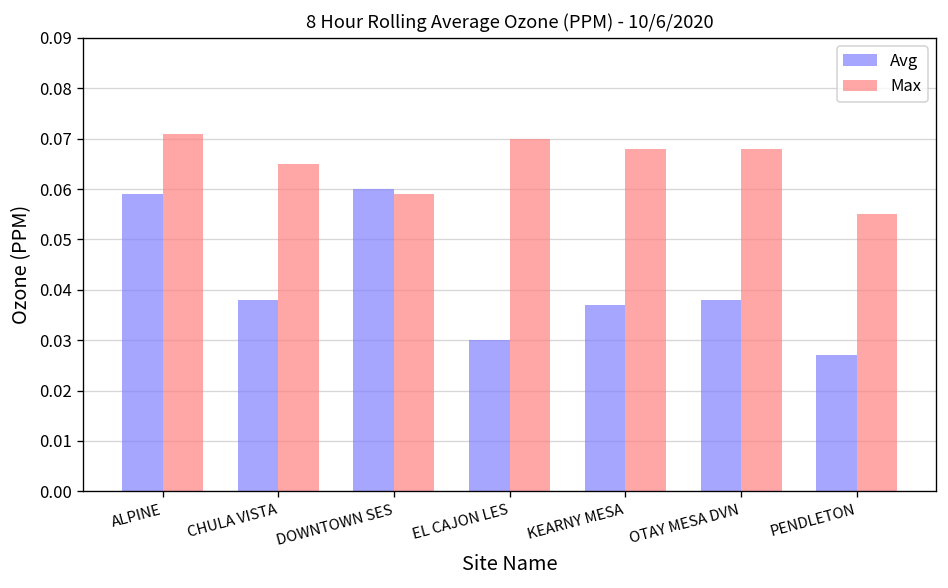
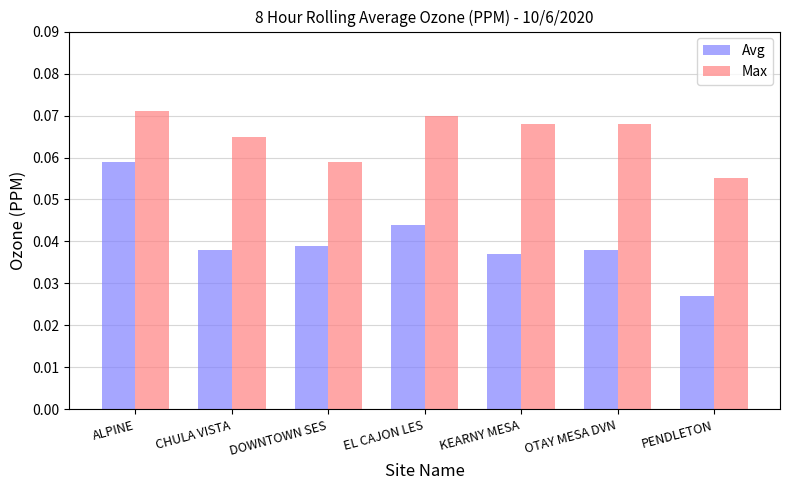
  {
    "Avg": {
      "ALPINE": 0.059,
      "CHULA VISTA": 0.038,
-     "DOWNTOWN SES": 0.060,
-     "EL CAJON LES": 0.030,
+     "DOWNTOWN SES": 0.039,
+     "EL CAJON LES": 0.044,
      "KEARNY MESA": 0.037,
      "OTAY MESA DVN": 0.038,
      "PENDLETON": 0.027
    },
    "Max": {
      "ALPINE": 0.071,
      "CHULA VISTA": 0.065,
      "DOWNTOWN SES": 0.059,
      "EL CAJON LES": 0.070,
      "KEARNY MESA": 0.068,
      "OTAY MESA DVN": 0.068,
      "PENDLETON": 0.055
    }
  }
